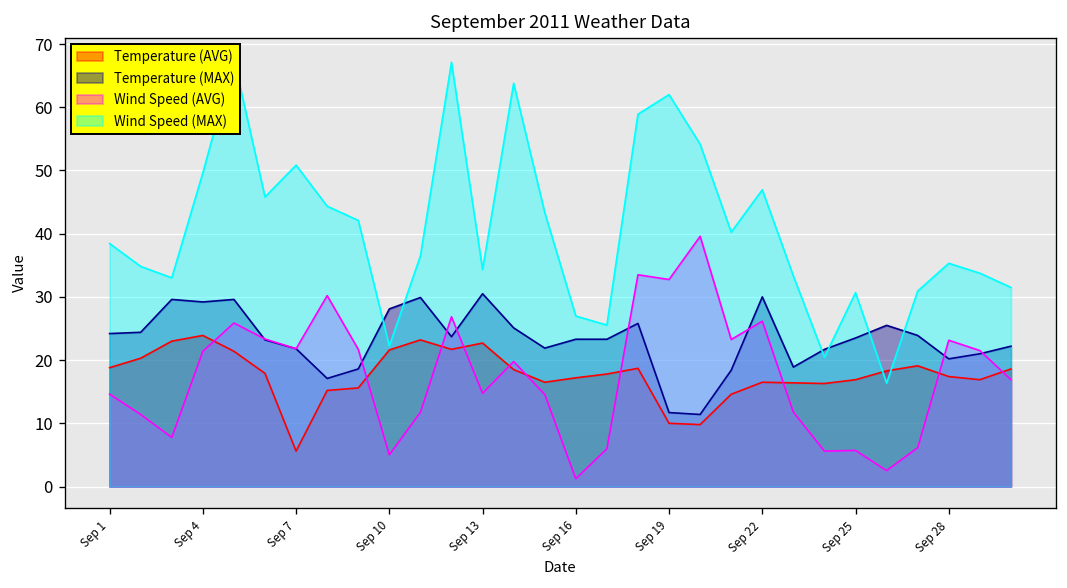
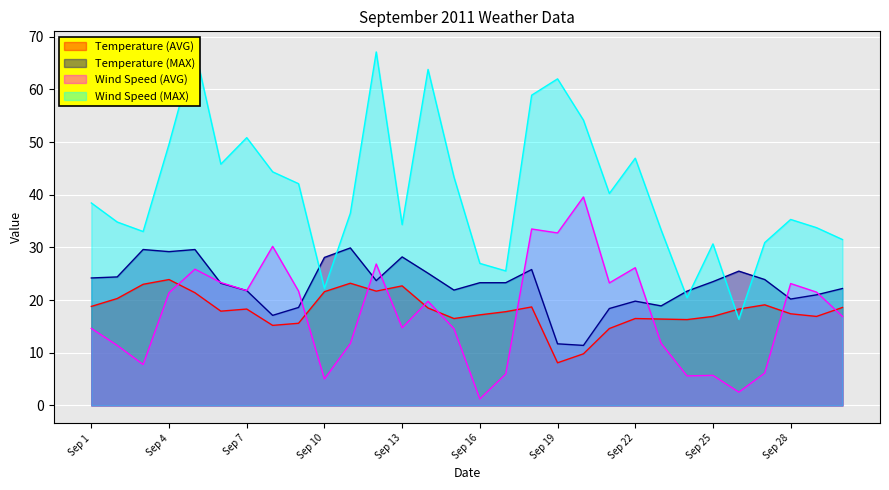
  {
    "Temperature (AVG)": {
      "Sep 1": 19,
      "Sep 4": 24,
-     "Sep 7": 6,
+     "Sep 7": 18,
      "Sep 10": 22,
      "Sep 13": 23,
      "Sep 16": 17,
-     "Sep 19": 10,
+     "Sep 19": 8,
      "Sep 22": 17,
      "Sep 25": 17,
      "Sep 28": 17
    },
    "Temperature (MAX)": {
      "Sep 1": 24,
      "Sep 4": 29,
      "Sep 10": 28,
-     "Sep 13": 31,
+     "Sep 13": 28,
      "Sep 16": 23,
      "Sep 19": 12,
-     "Sep 22": 30,
+     "Sep 22": 20,
      "Sep 25": 24,
      "Sep 28": 20
    },
    "Wind Speed (AVG)": {
      "Sep 1": 15,
      "Sep 4": 21,
      "Sep 10": 5,
      "Sep 13": 15,
      "Sep 16": 1,
      "Sep 19": 33,
      "Sep 22": 26,
      "Sep 25": 6,
      "Sep 28": 23
    },
    "Wind Speed (MAX)": {
      "Sep 1": 38,
      "Sep 4": 50,
      "Sep 7": 51,
      "Sep 10": 22,
      "Sep 13": 34,
      "Sep 16": 27,
      "Sep 19": 62,
      "Sep 22": 47,
      "Sep 25": 31,
      "Sep 28": 35
    }
  }
